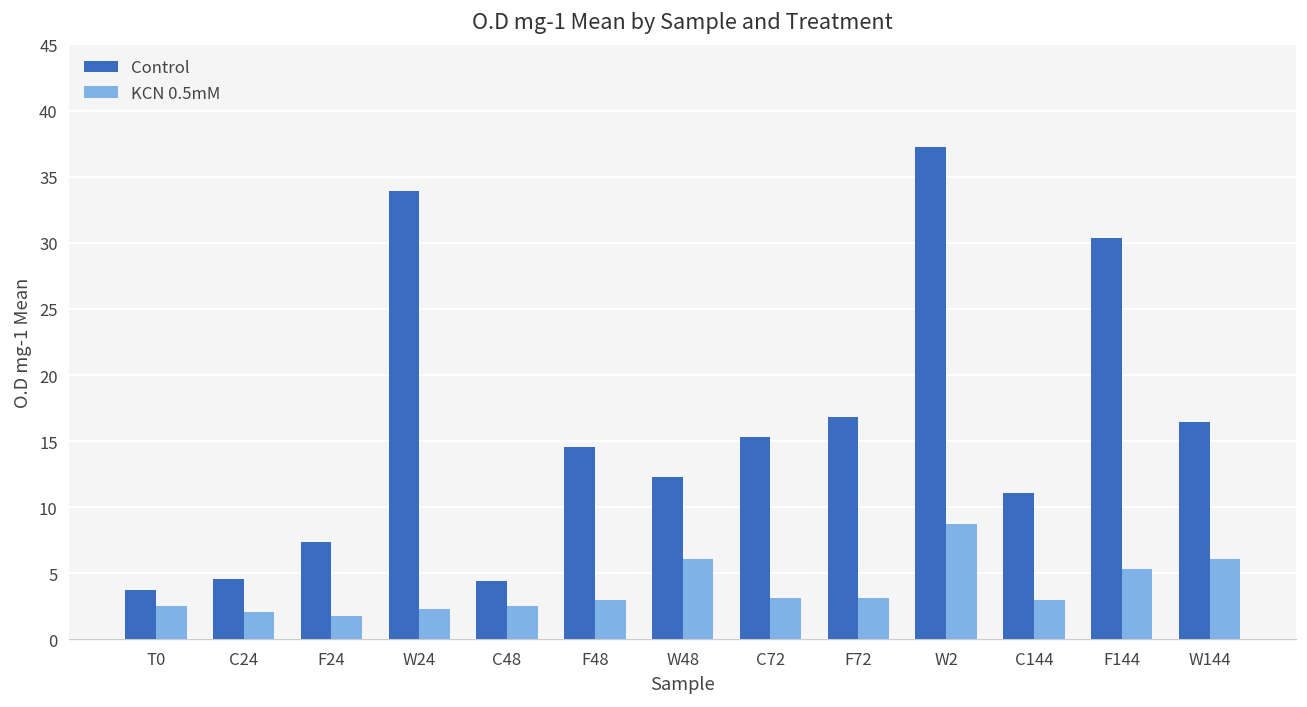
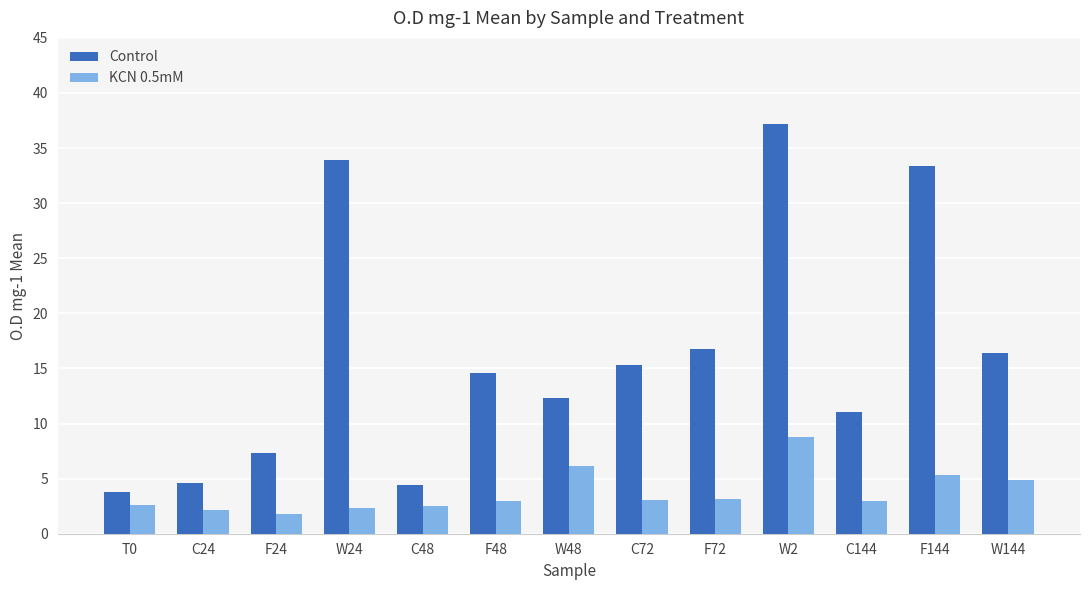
  {
    "Control": {
      "T0": 3.8,
      "C24": 4.6,
      "F24": 7.4,
      "W24": 33.9,
      "C48": 4.4,
      "F48": 14.6,
      "W48": 12.3,
      "C72": 15.3,
      "F72": 16.8,
      "W2": 37.2,
      "C144": 11.1,
-     "F144": 30.4,
+     "F144": 33.3,
      "W144": 16.4
    },
    "KCN 0.5mM": {
      "T0": 2.6,
      "C24": 2.1,
      "F24": 1.8,
      "W24": 2.3,
      "C48": 2.5,
      "F48": 3.0,
      "W48": 6.1,
      "C72": 3.1,
      "F72": 3.1,
      "W2": 8.7,
      "C144": 3.0,
      "F144": 5.4,
-     "W144": 6.1
+     "W144": 4.8
    }
  }
